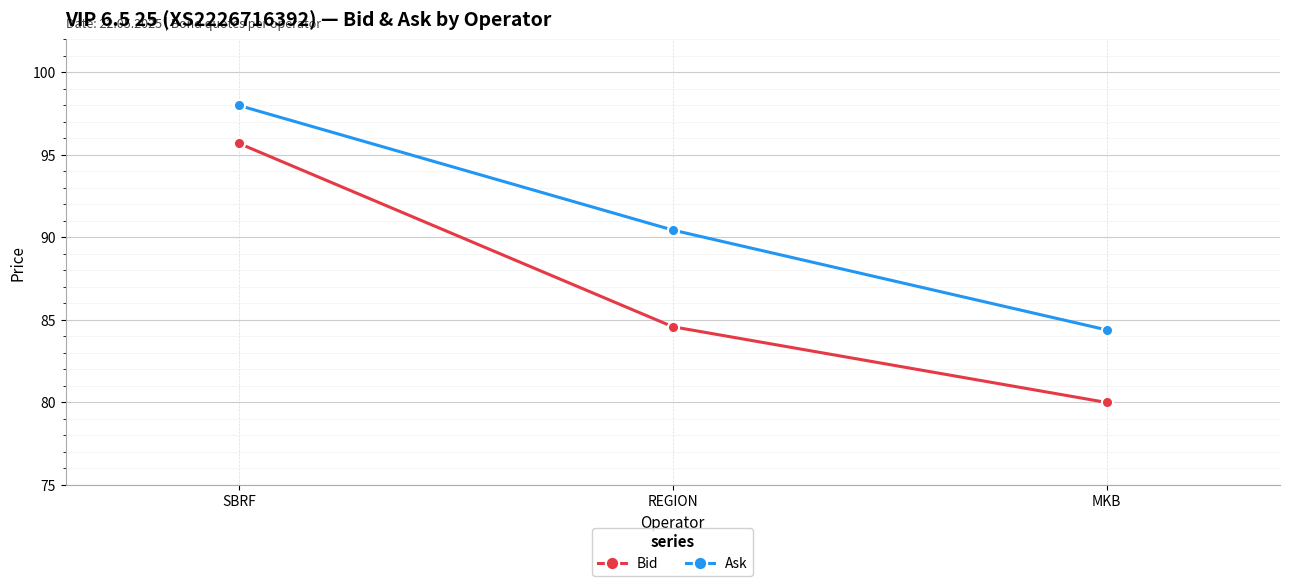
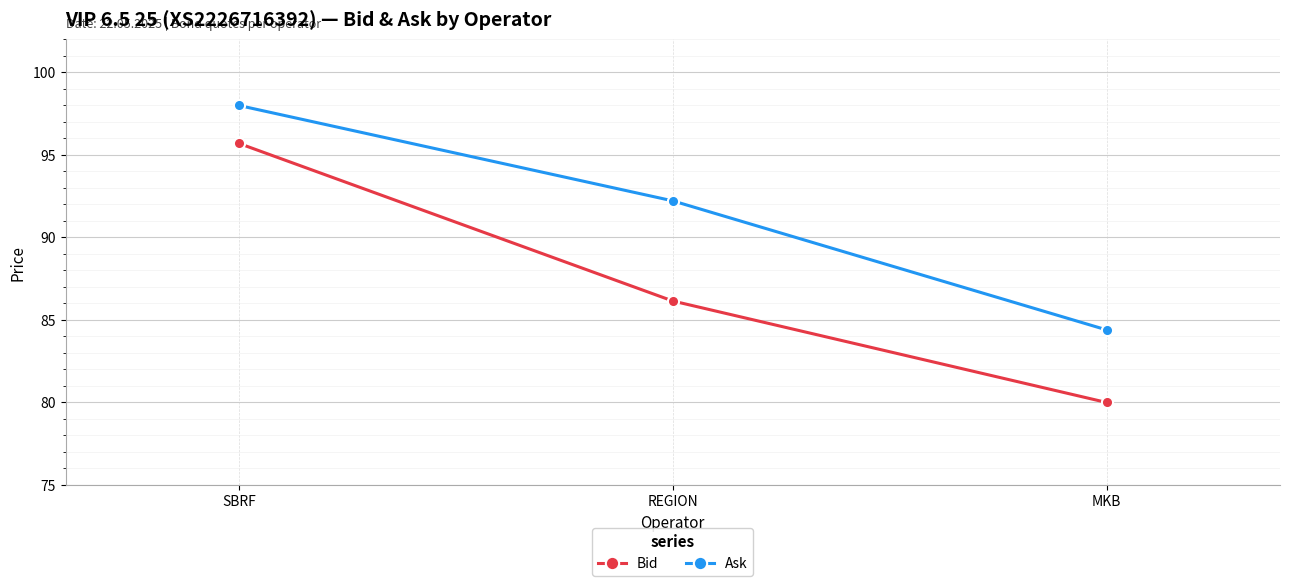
  {
    "Bid": {
      "SBRF": 95.7,
-     "REGION": 84.6,
+     "REGION": 86.2,
      "MKB": 80.0
    },
    "Ask": {
      "SBRF": 98.0,
-     "REGION": 90.5,
+     "REGION": 92.2,
      "MKB": 84.4
    }
  }
